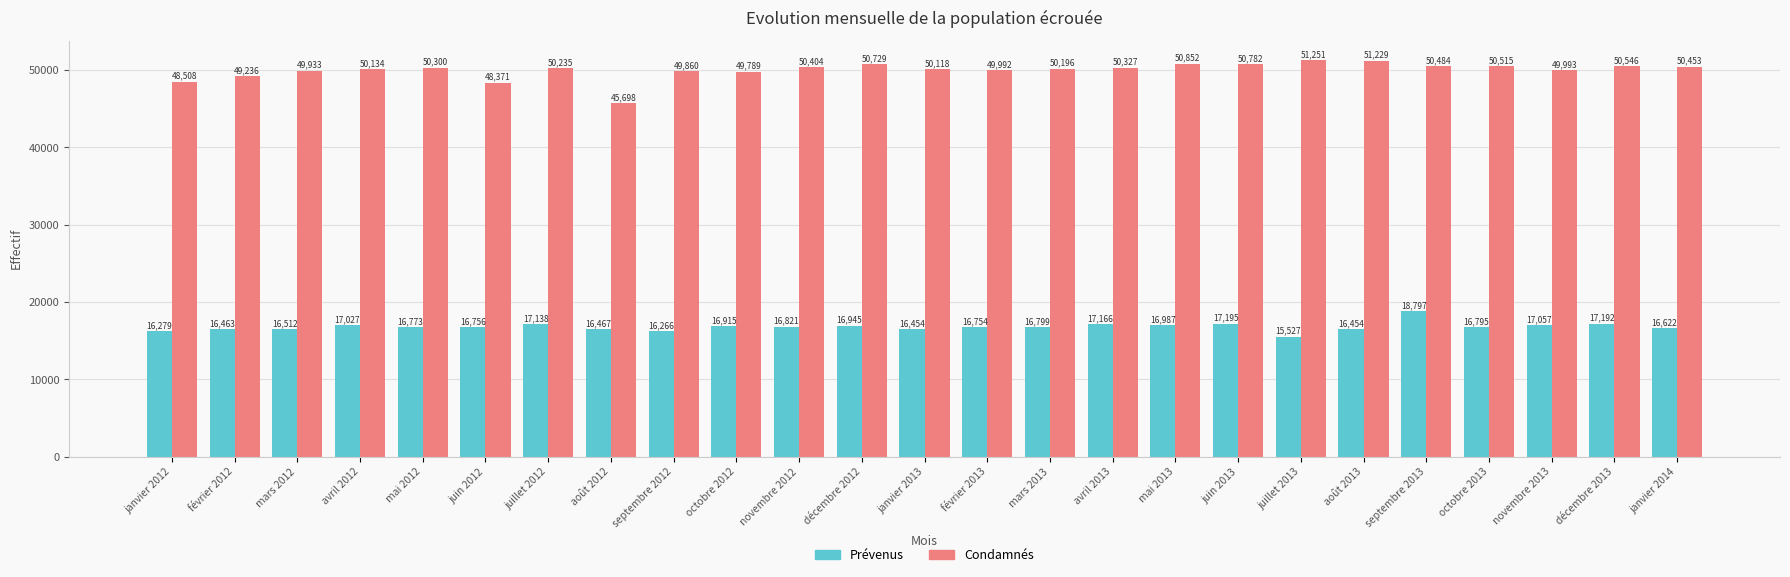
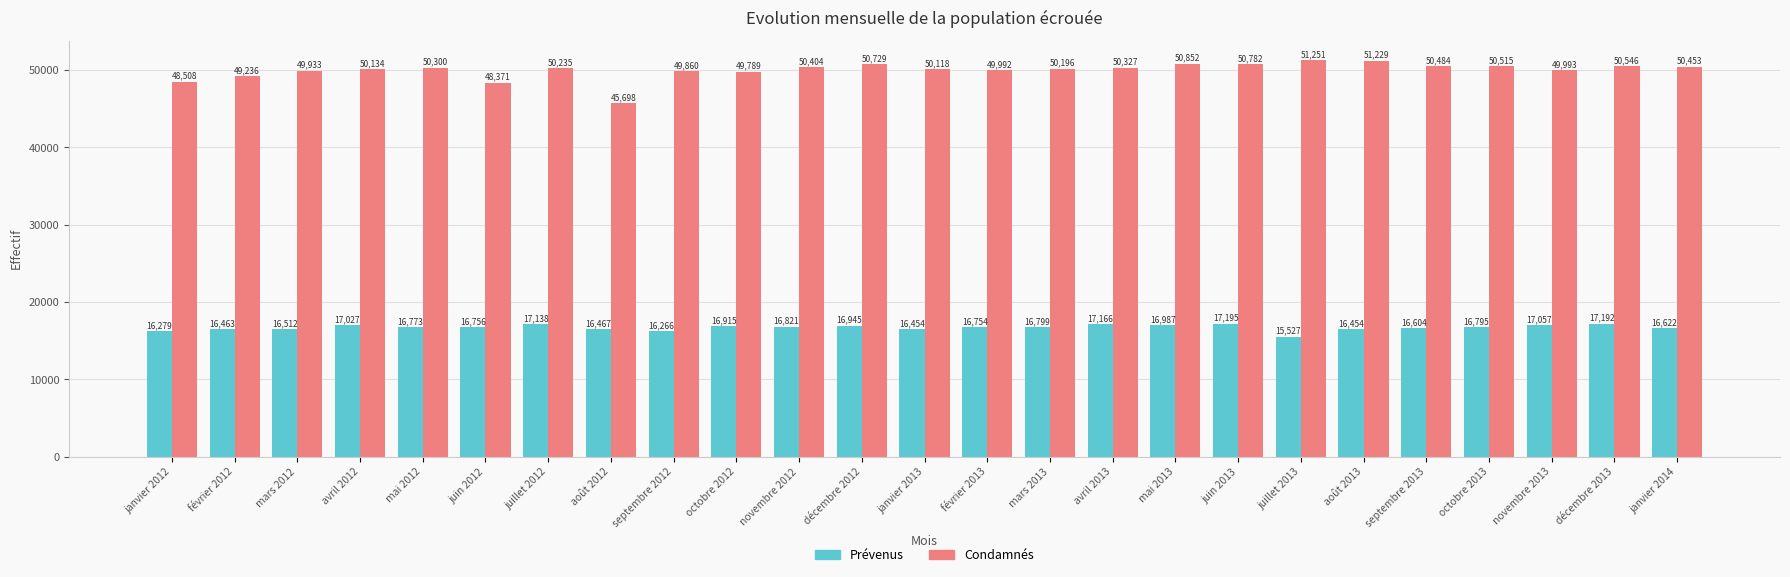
  {
    "Prévenus": {
      "janvier 2012": "16,279",
      "février 2012": "16,463",
      "mars 2012": "16,512",
      "avril 2012": "17,027",
      "mai 2012": "16,773",
      "juin 2012": "16,756",
      "juillet 2012": "17,138",
      "août 2012": "16,467",
      "septembre 2012": "16,266",
      "octobre 2012": "16,915",
      "novembre 2012": "16,821",
      "décembre 2012": "16,945",
      "janvier 2013": "16,454",
      "février 2013": "16,754",
      "mars 2013": "16,799",
      "avril 2013": "17,166",
      "mai 2013": "16,987",
      "juin 2013": "17,195",
      "juillet 2013": "15,527",
      "août 2013": "16,454",
-     "septembre 2013": "18,797",
+     "septembre 2013": "16,604",
      "octobre 2013": "16,795",
      "novembre 2013": "17,057",
      "décembre 2013": "17,192",
      "janvier 2014": "16,622"
    },
    "Condamnés": {
      "janvier 2012": "48,508",
      "février 2012": "49,236",
      "mars 2012": "49,933",
      "avril 2012": "50,134",
      "mai 2012": "50,300",
      "juin 2012": "48,371",
      "juillet 2012": "50,235",
      "août 2012": "45,698",
      "septembre 2012": "49,860",
      "octobre 2012": "49,789",
      "novembre 2012": "50,404",
      "décembre 2012": "50,729",
      "janvier 2013": "50,118",
      "février 2013": "49,992",
      "mars 2013": "50,196",
      "avril 2013": "50,327",
      "mai 2013": "50,852",
      "juin 2013": "50,782",
      "juillet 2013": "51,251",
      "août 2013": "51,229",
      "septembre 2013": "50,484",
      "octobre 2013": "50,515",
      "novembre 2013": "49,993",
      "décembre 2013": "50,546",
      "janvier 2014": "50,453"
    }
  }
